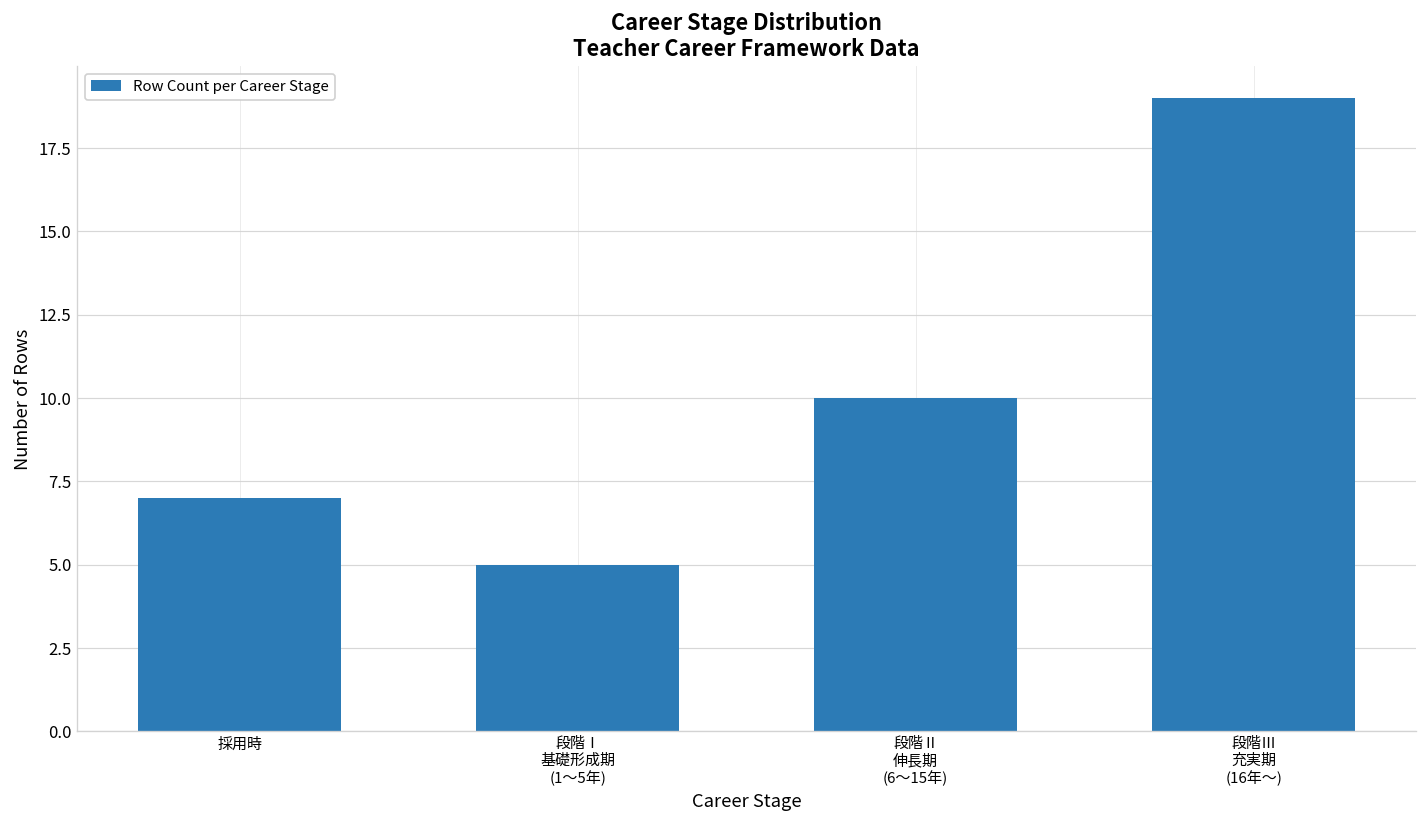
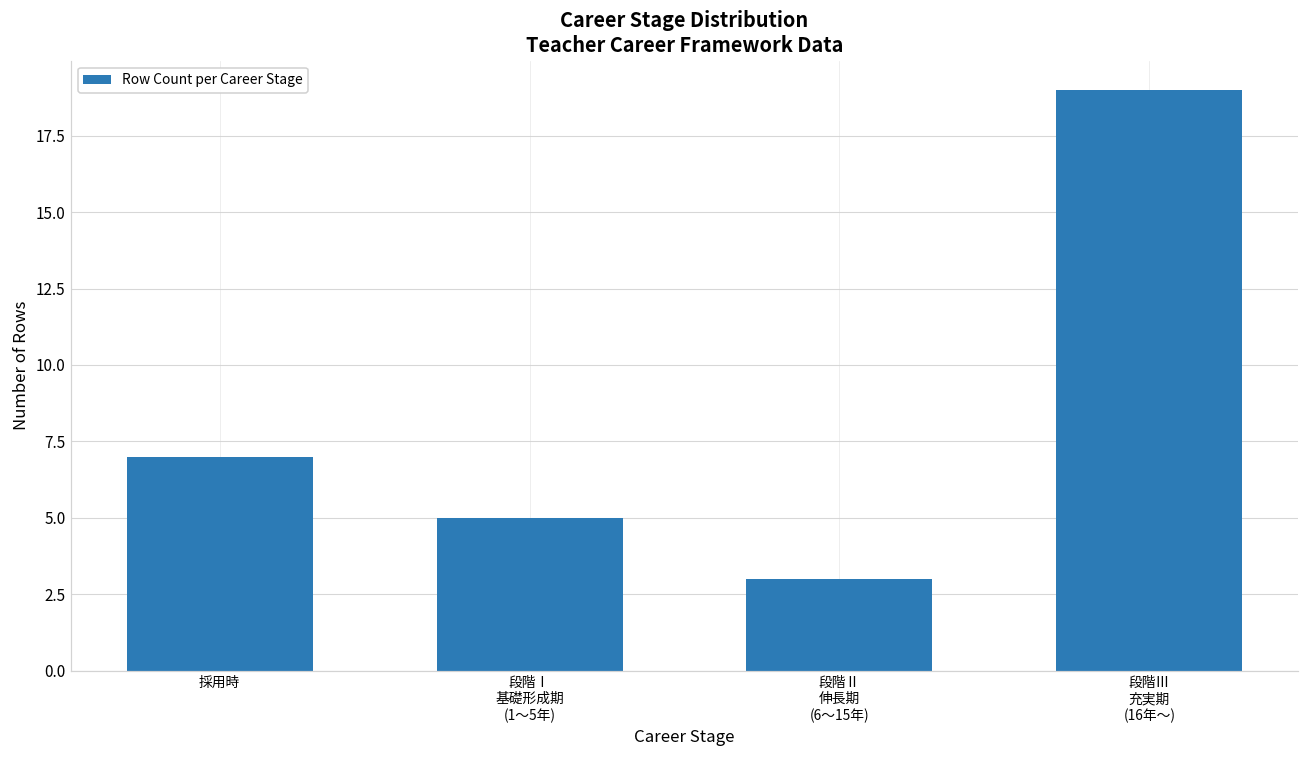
  {
    "採用時": 7,
    "段階Ⅰ 基礎形成期 (1〜5年)": 5,
-   "段階Ⅱ 伸長期 (6〜15年)": 10,
+   "段階Ⅱ 伸長期 (6〜15年)": 3,
    "段階Ⅲ 充実期 (16年〜)": 19
  }
